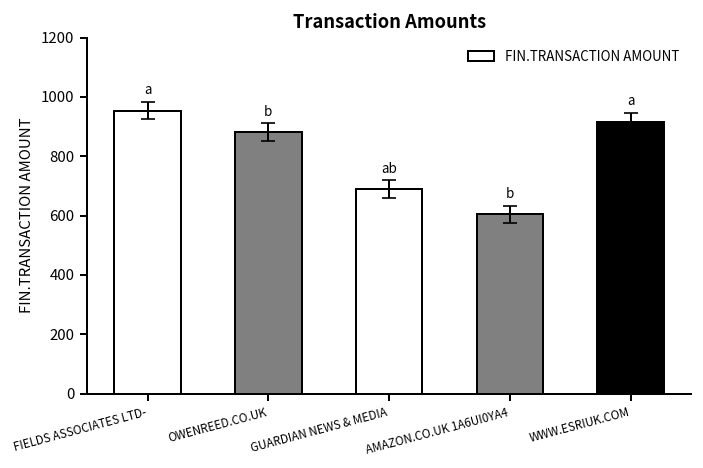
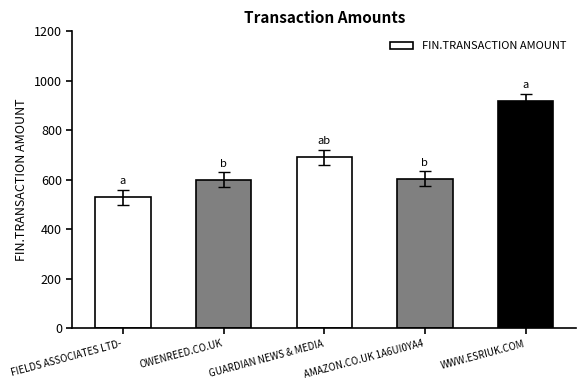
  {
    "FIN.TRANSACTION AMOUNT": {
-     "FIELDS ASSOCIATES LTD-": 950,
-     "OWENREED.CO.UK": 880,
+     "FIELDS ASSOCIATES LTD-": 530,
+     "OWENREED.CO.UK": 600,
      "GUARDIAN NEWS & MEDIA": 690,
      "AMAZON.CO.UK 1A6UI0YA4": 600,
      "WWW.ESRIUK.COM": 920
    }
  }
